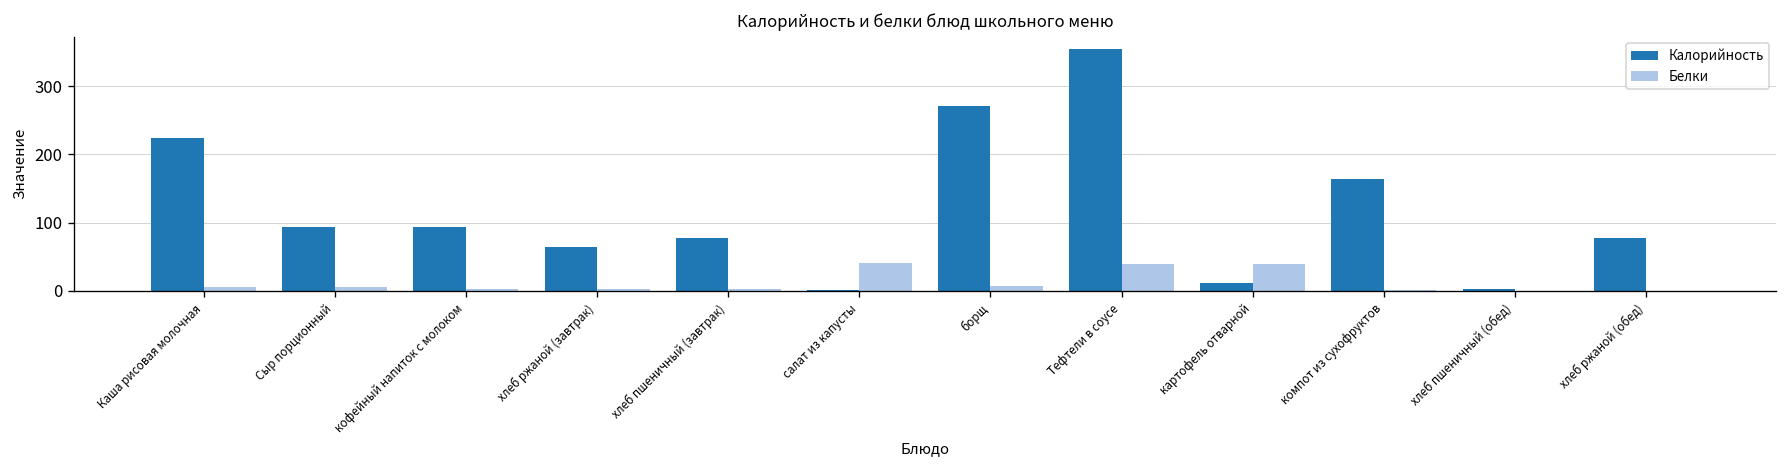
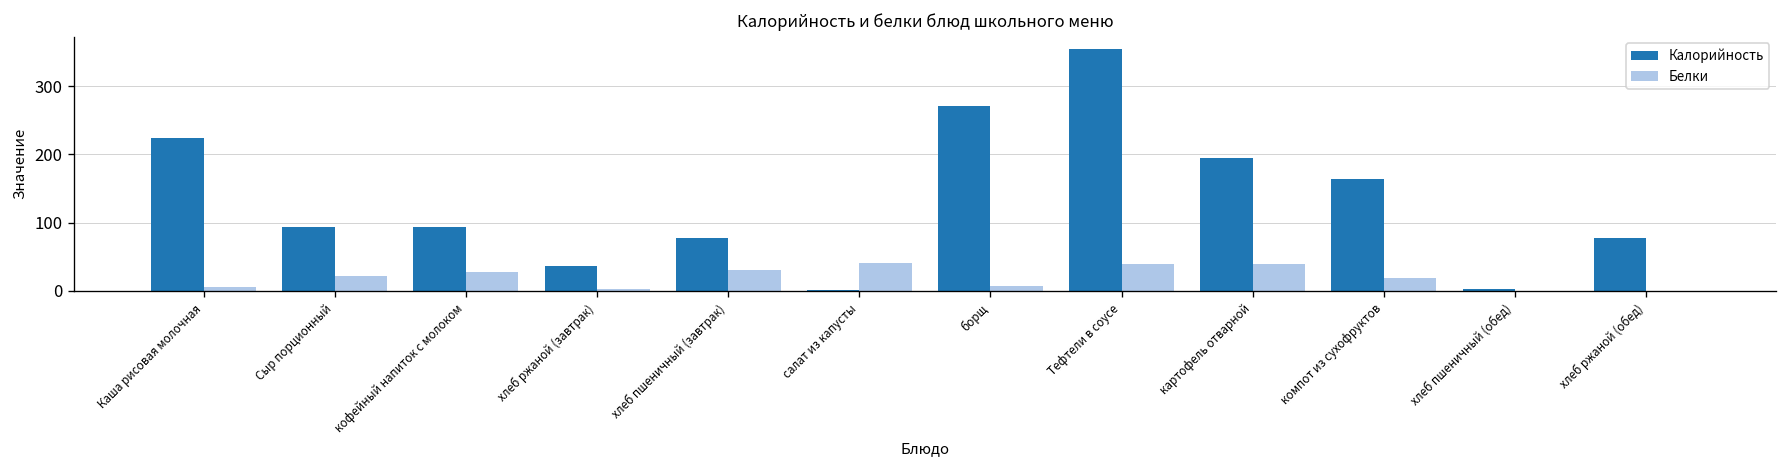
  {
    "Калорийность": {
      "Каша рисовая молочная": 220,
      "Сыр порционный": 90,
      "кофейный напиток с молоком": 90,
-     "хлеб ржаной (завтрак)": 60,
+     "хлеб ржаной (завтрак)": 40,
      "хлеб пшеничный (завтрак)": 80,
      "борщ": 270,
      "Тефтели в соусе": 350,
-     "картофель отварной": 10,
+     "картофель отварной": 190,
      "компот из сухофруктов": 160,
      "хлеб ржаной (обед)": 80
    },
    "Белки": {
      "Каша рисовая молочная": 10,
-     "Сыр порционный": 10,
-     "кофейный напиток с молоком": 0,
-     "хлеб пшеничный (завтрак)": 0,
+     "Сыр порционный": 20,
+     "кофейный напиток с молоком": 30,
+     "хлеб пшеничный (завтрак)": 30,
      "салат из капусты": 40,
      "борщ": 10,
      "Тефтели в соусе": 40,
      "картофель отварной": 40,
-     "компот из сухофруктов": 0,
+     "компот из сухофруктов": 20,
      "хлеб пшеничный (обед)": 0,
      "хлеб ржаной (обед)": 0
    }
  }
